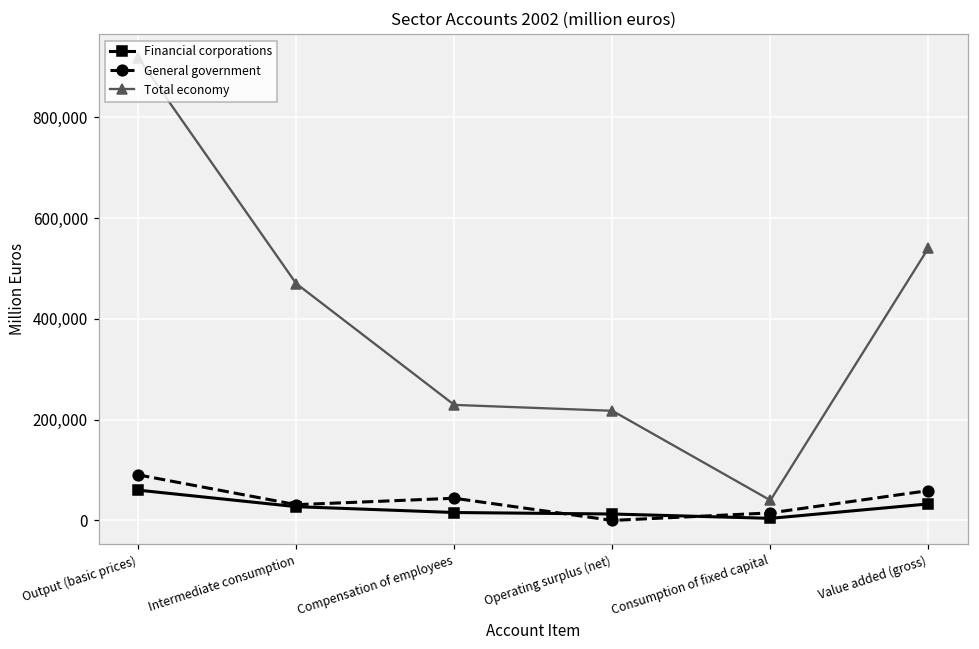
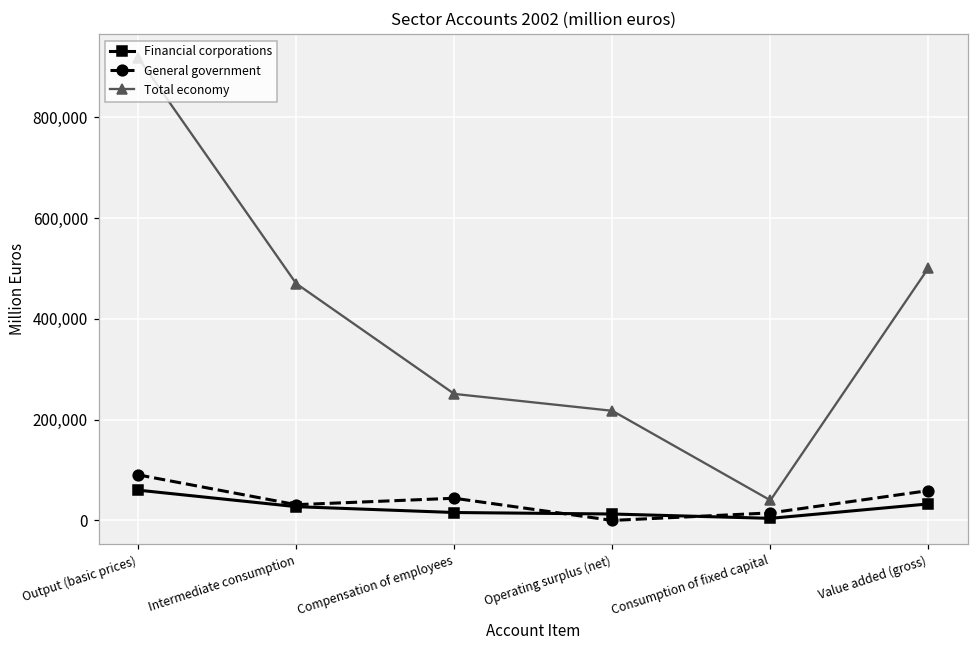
  {
    "Total economy": {
      "Intermediate consumption": "470,000",
-     "Compensation of employees": "230,000",
+     "Compensation of employees": "250,000",
      "Operating surplus (net)": "220,000",
      "Consumption of fixed capital": "40,000",
-     "Value added (gross)": "540,000"
+     "Value added (gross)": "500,000"
    }
  }
